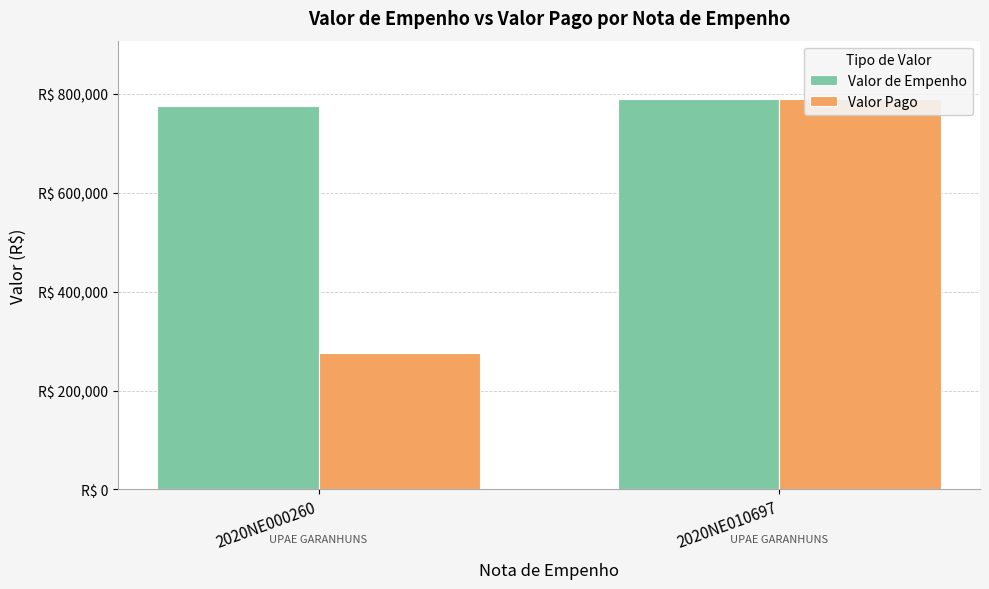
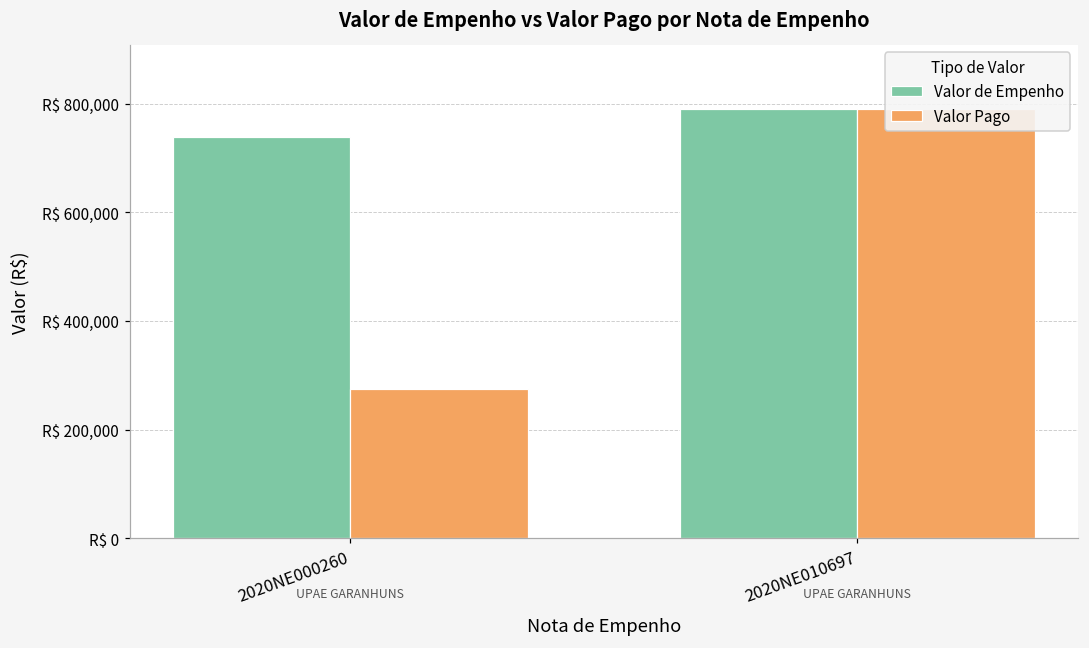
  {
    "Valor de Empenho": {
-     "2020NE000260": "R$ 780,000",
+     "2020NE000260": "R$ 740,000",
      "2020NE010697": "R$ 790,000"
    },
    "Valor Pago": {
      "2020NE000260": "R$ 280,000"
    }
  }
